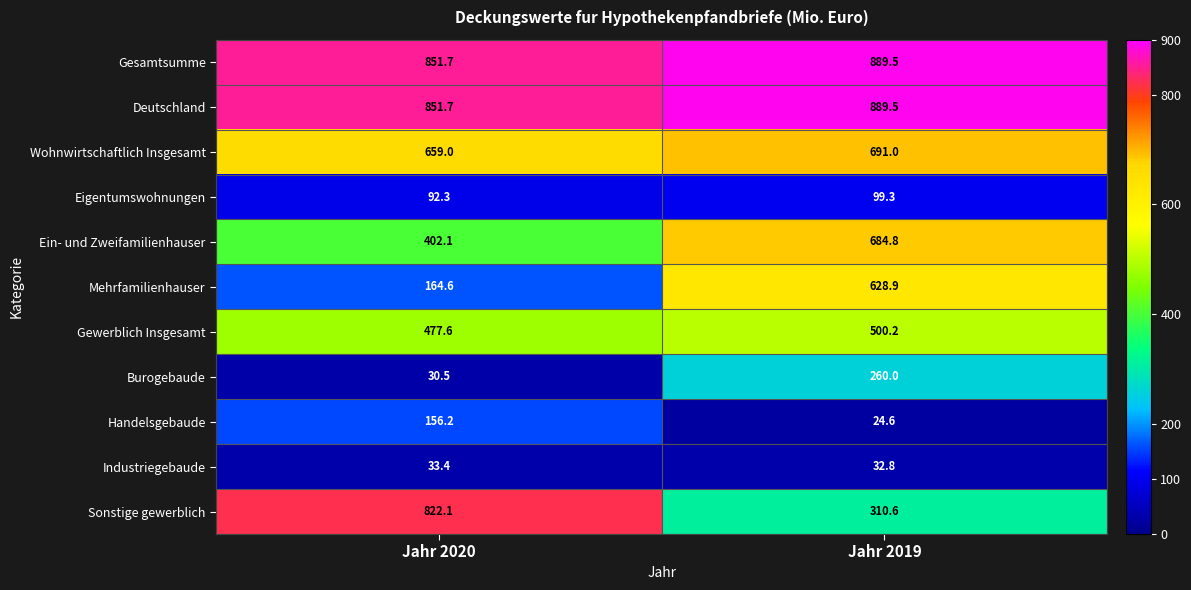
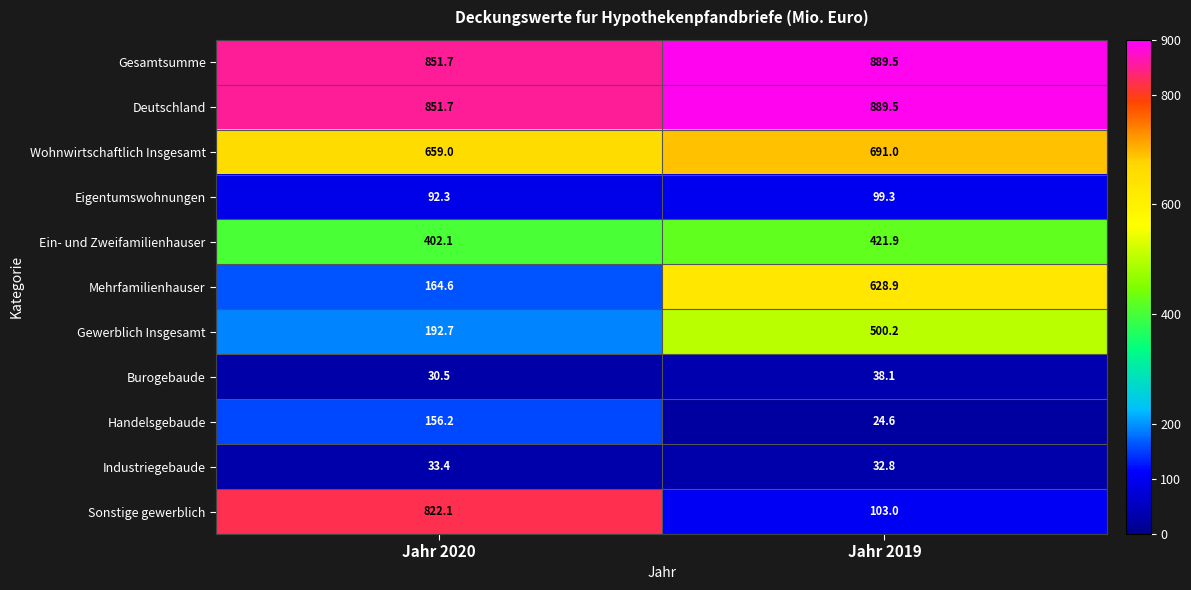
  {
    "Gesamtsumme": {
      "Jahr 2020": 851.7,
      "Jahr 2019": 889.5
    },
    "Deutschland": {
      "Jahr 2020": 851.7,
      "Jahr 2019": 889.5
    },
    "Wohnwirtschaftlich Insgesamt": {
      "Jahr 2020": 659.0,
      "Jahr 2019": 691.0
    },
    "Eigentumswohnungen": {
      "Jahr 2020": 92.3,
      "Jahr 2019": 99.3
    },
    "Ein- und Zweifamilienhauser": {
      "Jahr 2020": 402.1,
-     "Jahr 2019": 684.8
+     "Jahr 2019": 421.9
    },
    "Mehrfamilienhauser": {
      "Jahr 2020": 164.6,
      "Jahr 2019": 628.9
    },
    "Gewerblich Insgesamt": {
-     "Jahr 2020": 477.6,
+     "Jahr 2020": 192.7,
      "Jahr 2019": 500.2
    },
    "Burogebaude": {
      "Jahr 2020": 30.5,
-     "Jahr 2019": 260.0
+     "Jahr 2019": 38.1
    },
    "Handelsgebaude": {
      "Jahr 2020": 156.2,
      "Jahr 2019": 24.6
    },
    "Industriegebaude": {
      "Jahr 2020": 33.4,
      "Jahr 2019": 32.8
    },
    "Sonstige gewerblich": {
      "Jahr 2020": 822.1,
-     "Jahr 2019": 310.6
+     "Jahr 2019": 103.0
    }
  }
